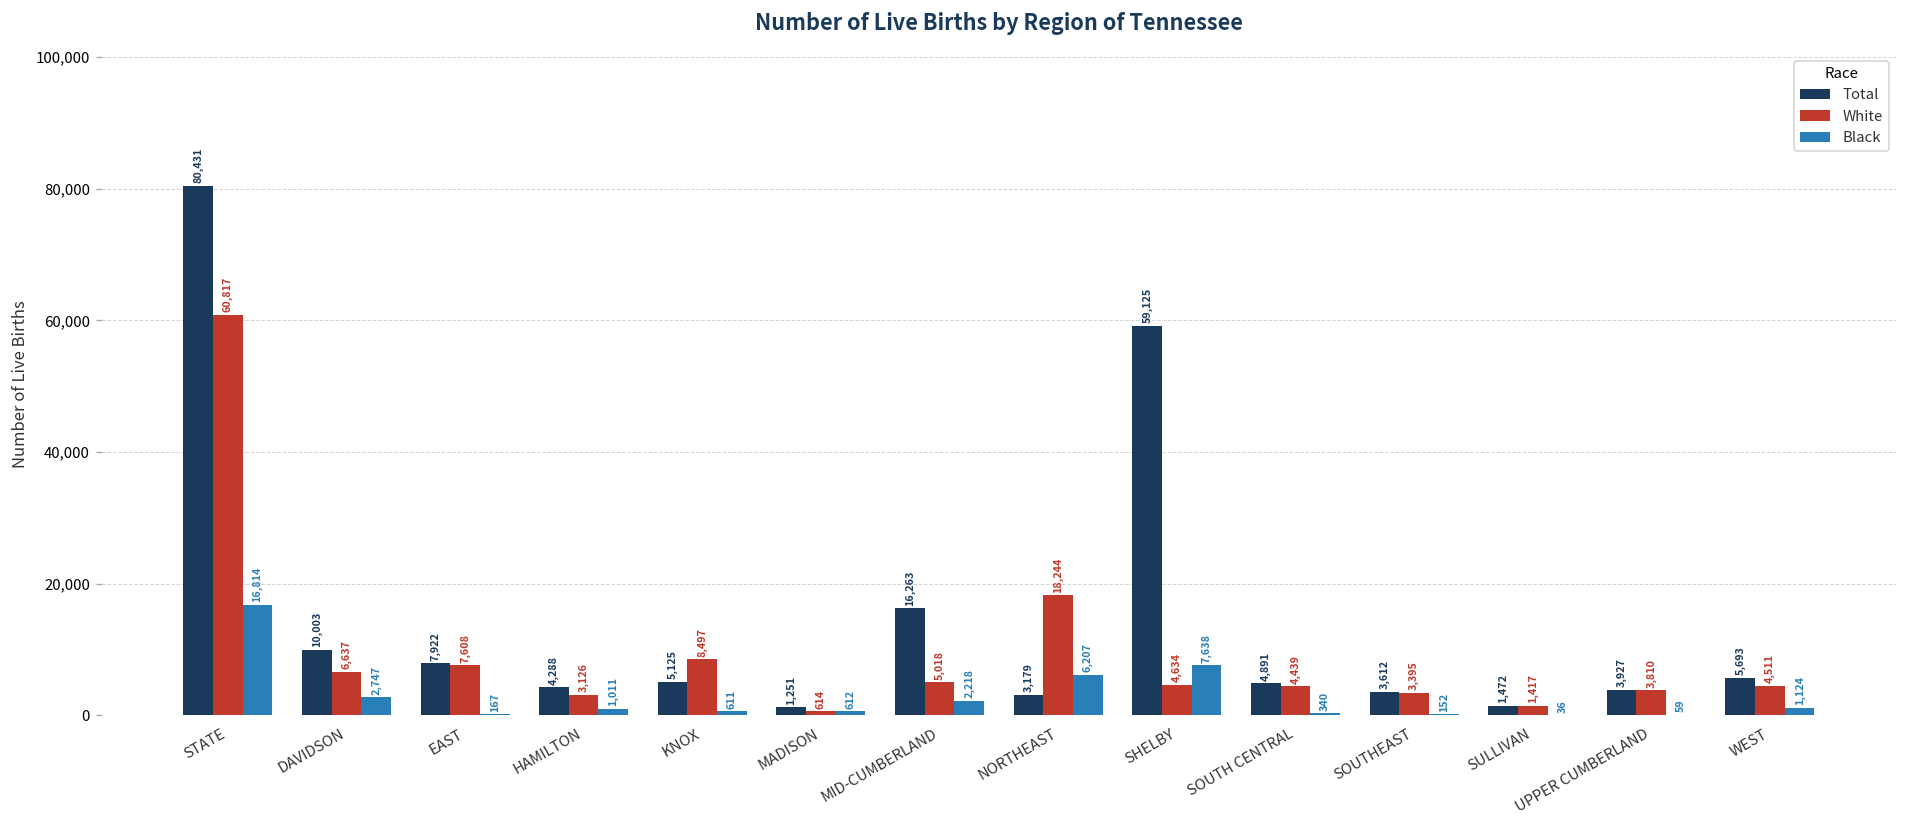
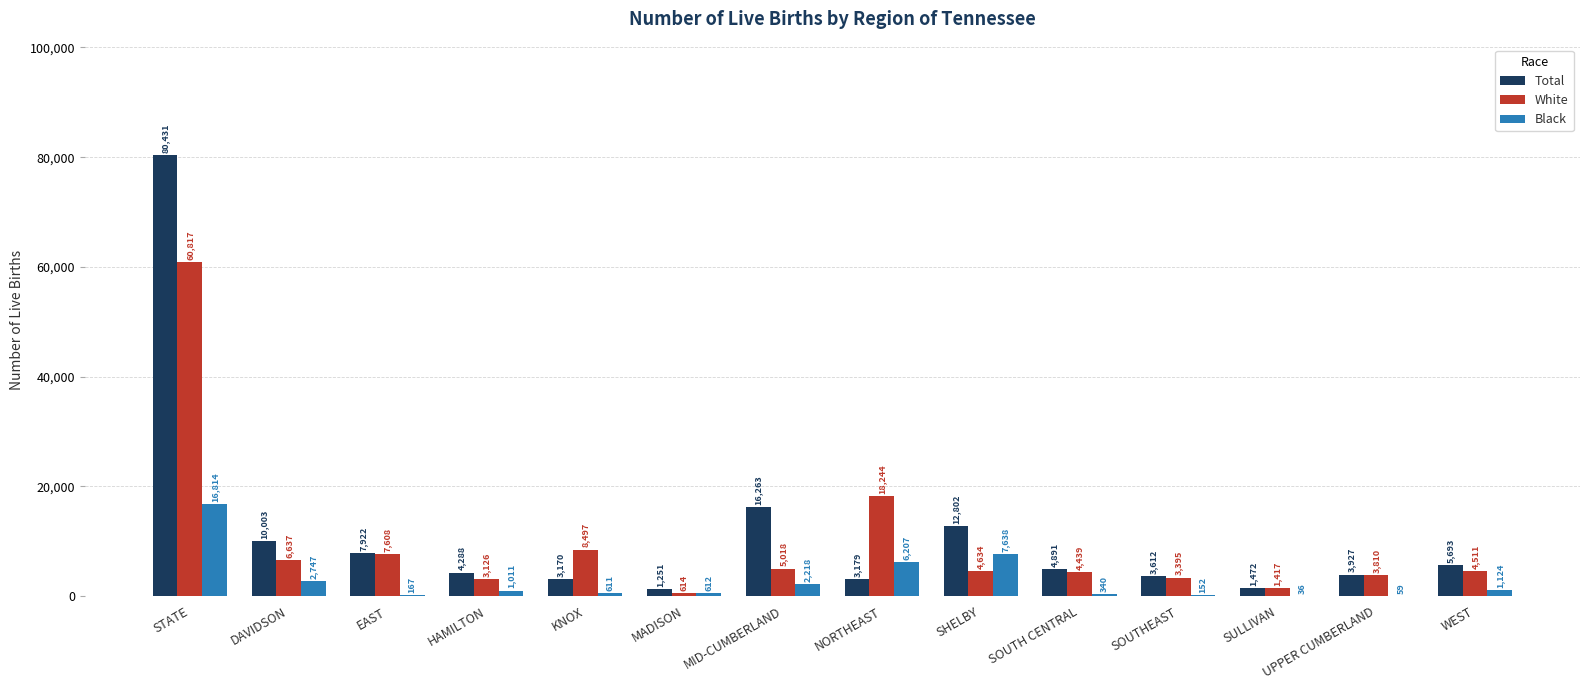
  {
    "Total": {
      "STATE": "80,431",
      "DAVIDSON": "10,003",
      "EAST": "7,922",
      "HAMILTON": "4,288",
-     "KNOX": "5,125",
+     "KNOX": "3,170",
      "MADISON": "1,251",
      "MID-CUMBERLAND": "16,263",
      "NORTHEAST": "3,179",
-     "SHELBY": "59,125",
+     "SHELBY": "12,802",
      "SOUTH CENTRAL": "4,891",
      "SOUTHEAST": "3,612",
      "SULLIVAN": "1,472",
      "UPPER CUMBERLAND": "3,927",
      "WEST": "5,693"
    },
    "White": {
      "STATE": "60,817",
      "DAVIDSON": "6,637",
      "EAST": "7,608",
      "HAMILTON": "3,126",
      "KNOX": "8,497",
      "MADISON": "614",
      "MID-CUMBERLAND": "5,018",
      "NORTHEAST": "18,244",
      "SHELBY": "4,634",
      "SOUTH CENTRAL": "4,439",
      "SOUTHEAST": "3,395",
      "SULLIVAN": "1,417",
      "UPPER CUMBERLAND": "3,810",
      "WEST": "4,511"
    },
    "Black": {
      "STATE": "16,814",
      "DAVIDSON": "2,747",
      "EAST": "167",
      "HAMILTON": "1,011",
      "KNOX": "611",
      "MADISON": "612",
      "MID-CUMBERLAND": "2,218",
      "NORTHEAST": "6,207",
      "SHELBY": "7,638",
      "SOUTH CENTRAL": "340",
      "SOUTHEAST": "152",
      "SULLIVAN": "36",
      "UPPER CUMBERLAND": "59",
      "WEST": "1,124"
    }
  }
